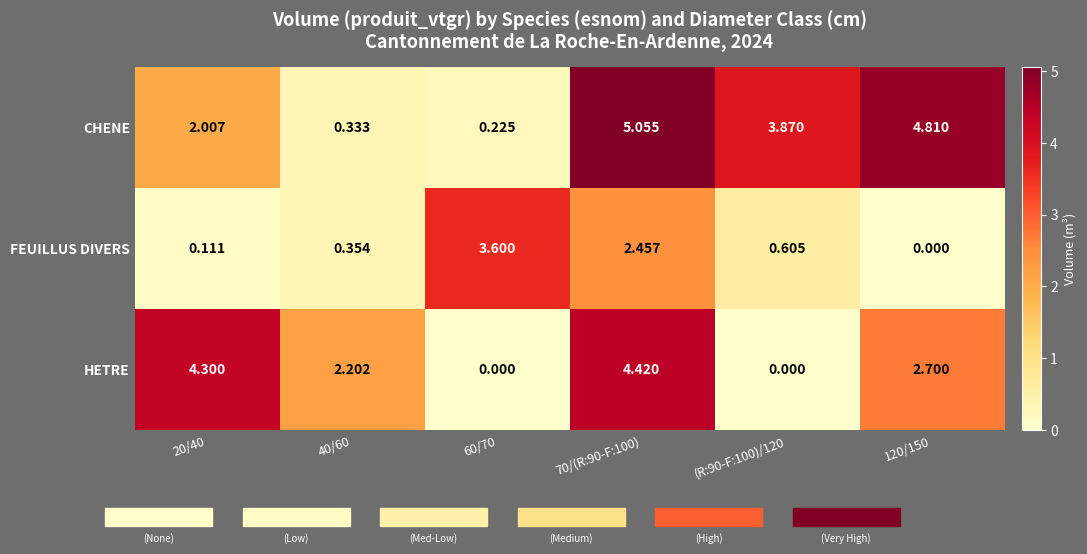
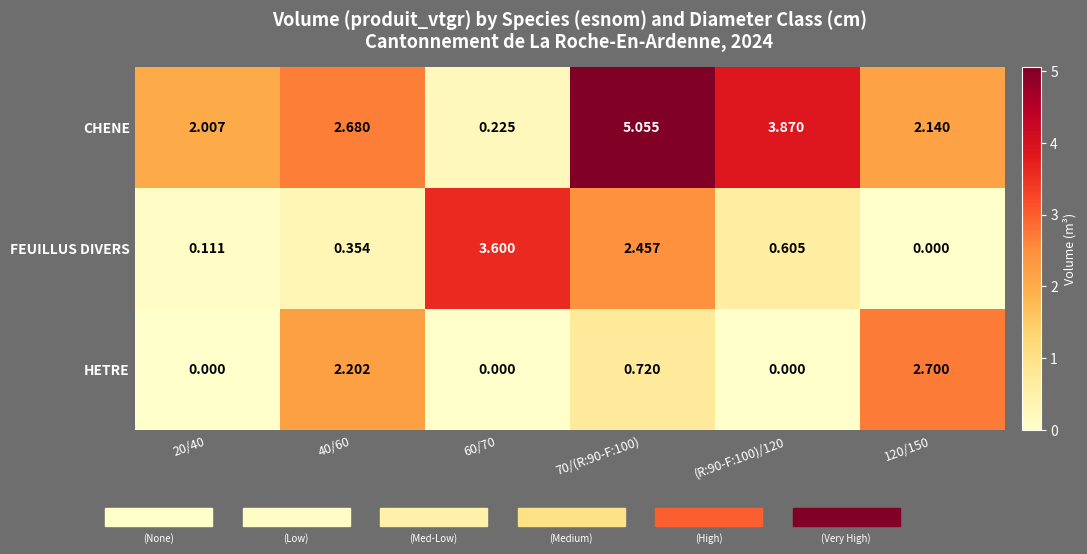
  {
    "CHENE": {
      "20/40": 2.007,
-     "40/60": 0.333,
+     "40/60": 2.680,
      "60/70": 0.225,
      "70/(R:90-F:100)": 5.055,
      "(R:90-F:100)/120": 3.870,
-     "120/150": 4.810
+     "120/150": 2.140
    },
    "FEUILLUS DIVERS": {
      "20/40": 0.111,
      "40/60": 0.354,
      "60/70": 3.600,
      "70/(R:90-F:100)": 2.457,
      "(R:90-F:100)/120": 0.605,
      "120/150": 0.000
    },
    "HETRE": {
-     "20/40": 4.300,
+     "20/40": 0.000,
      "40/60": 2.202,
      "60/70": 0.000,
-     "70/(R:90-F:100)": 4.420,
+     "70/(R:90-F:100)": 0.720,
      "(R:90-F:100)/120": 0.000,
      "120/150": 2.700
    }
  }
